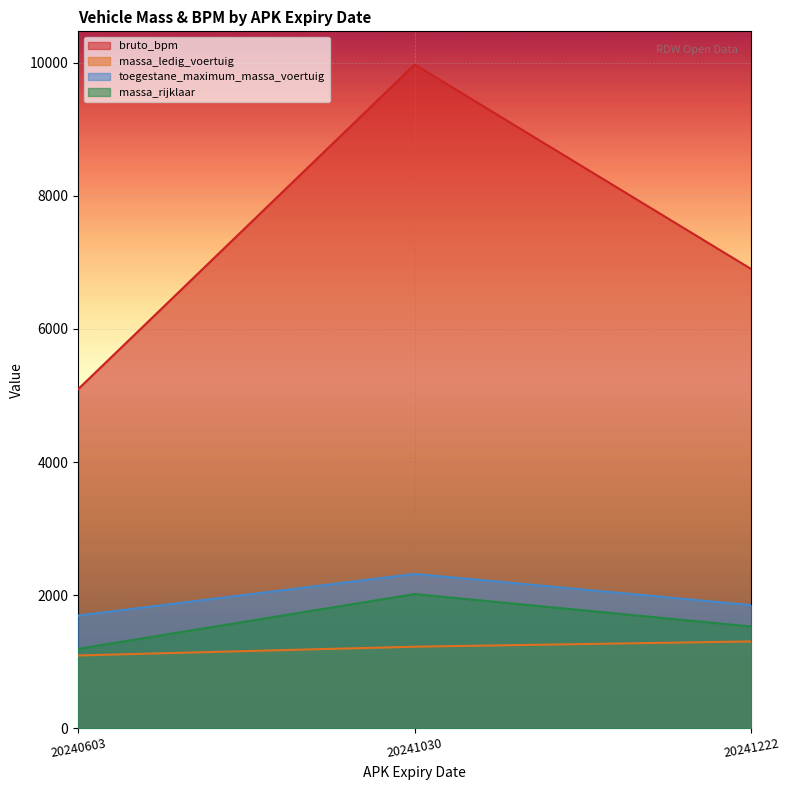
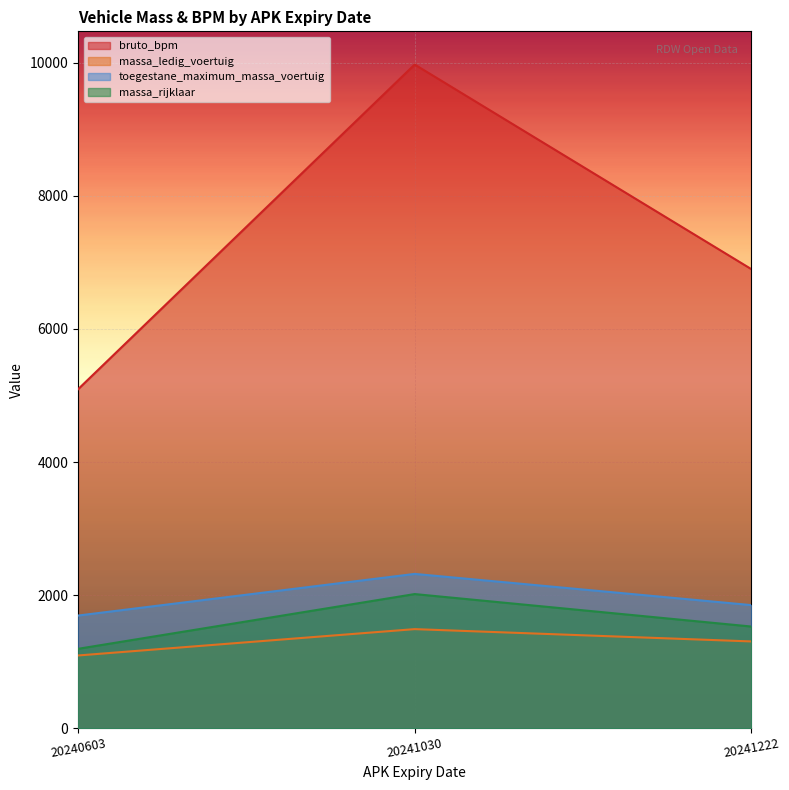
  {
    "bruto_bpm": {
      "20240603": 5100,
      "20241030": 10000,
      "20241222": 6900
    },
    "massa_ledig_voertuig": {
      "20240603": 1100,
-     "20241030": 1200,
+     "20241030": 1500,
      "20241222": 1300
    },
    "toegestane_maximum_massa_voertuig": {
      "20240603": 1700,
      "20241030": 2300,
      "20241222": 1900
    },
    "massa_rijklaar": {
      "20240603": 1200,
      "20241030": 2000,
      "20241222": 1500
    }
  }
